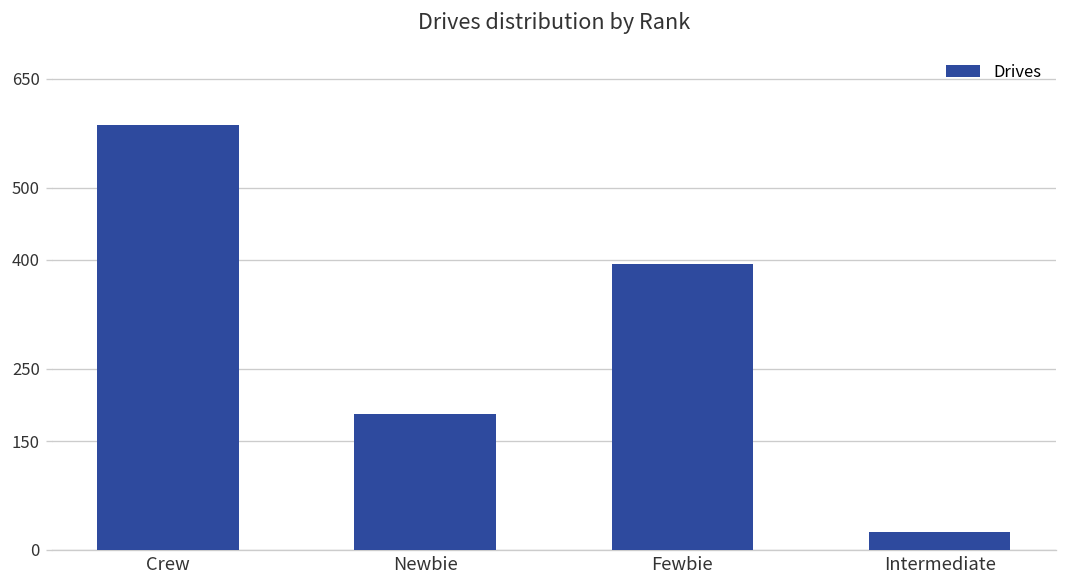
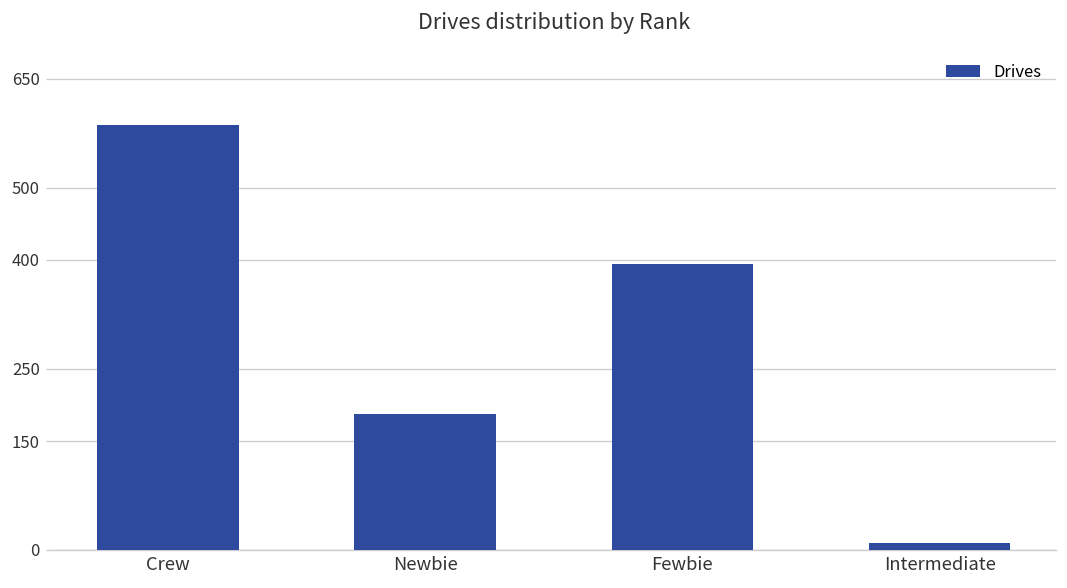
  {
    "Crew": 590,
    "Newbie": 190,
    "Fewbie": 400,
-   "Intermediate": 30
+   "Intermediate": 10
  }
